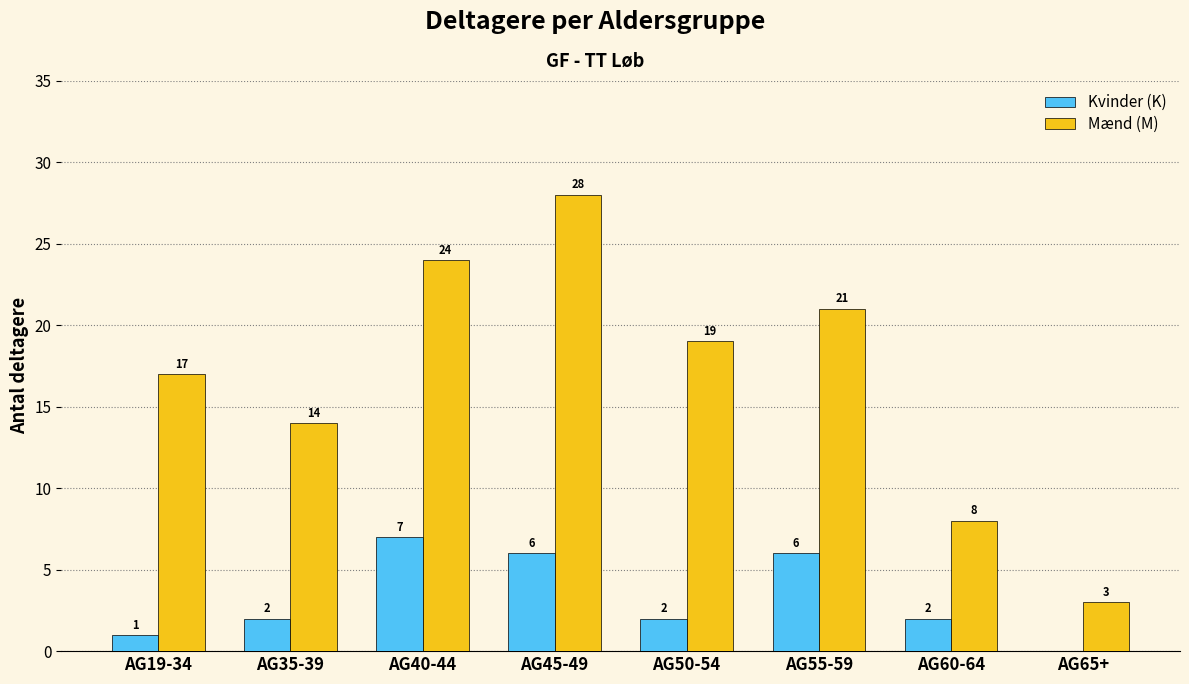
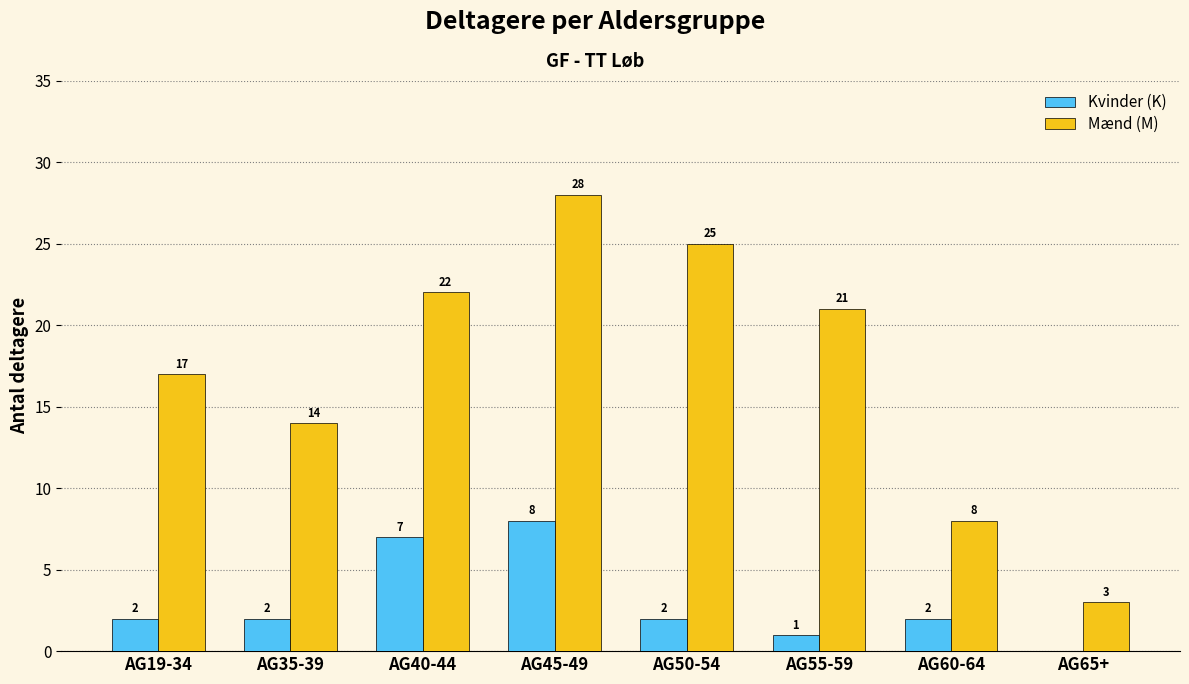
  {
    "Kvinder (K)": {
-     "AG19-34": 1,
+     "AG19-34": 2,
      "AG35-39": 2,
      "AG40-44": 7,
-     "AG45-49": 6,
+     "AG45-49": 8,
      "AG50-54": 2,
-     "AG55-59": 6,
+     "AG55-59": 1,
      "AG60-64": 2
    },
    "Mænd (M)": {
      "AG19-34": 17,
      "AG35-39": 14,
-     "AG40-44": 24,
+     "AG40-44": 22,
      "AG45-49": 28,
-     "AG50-54": 19,
+     "AG50-54": 25,
      "AG55-59": 21,
      "AG60-64": 8,
      "AG65+": 3
    }
  }
